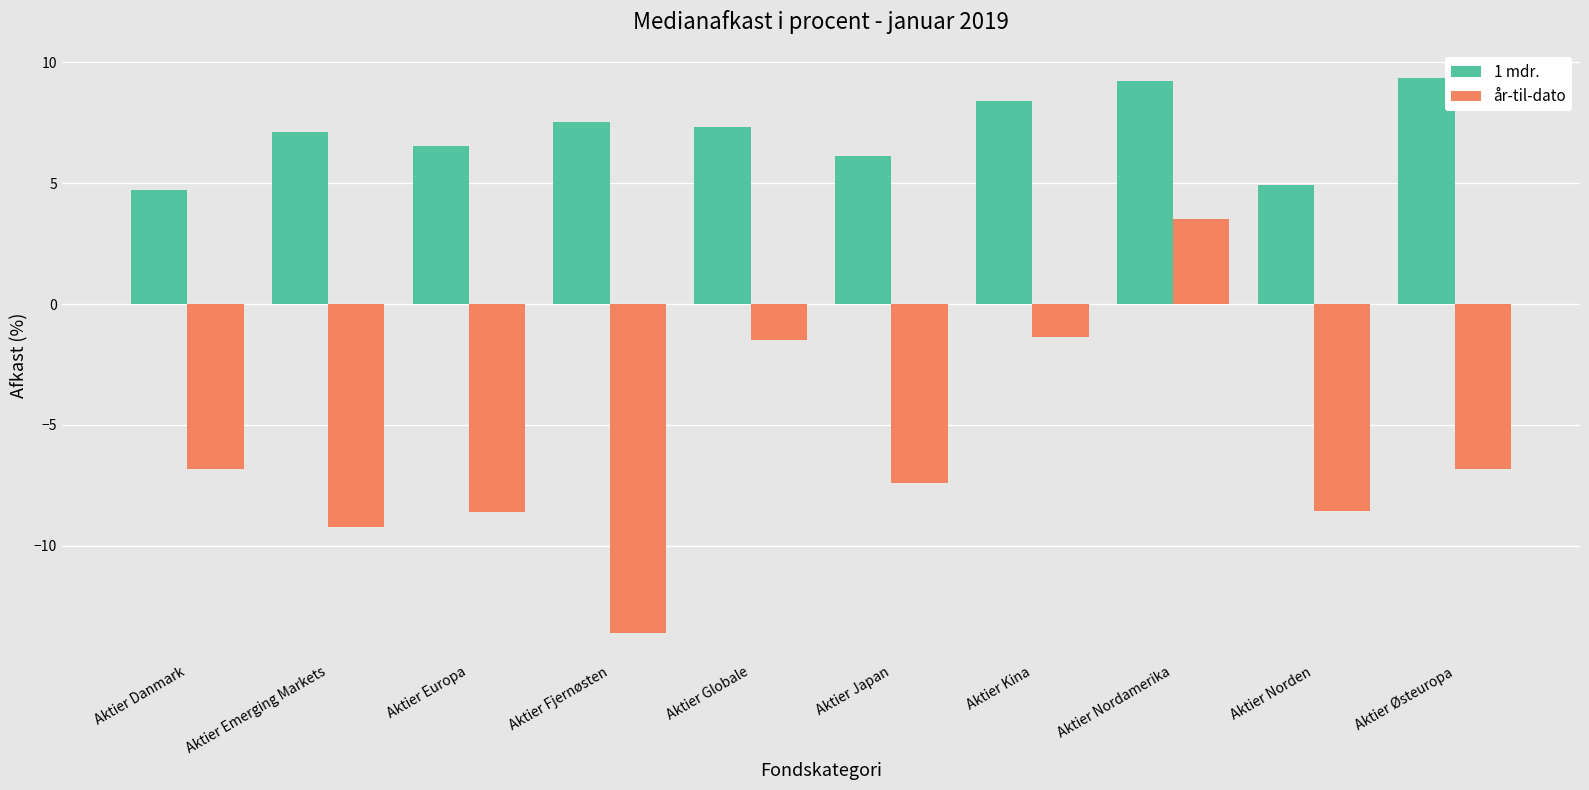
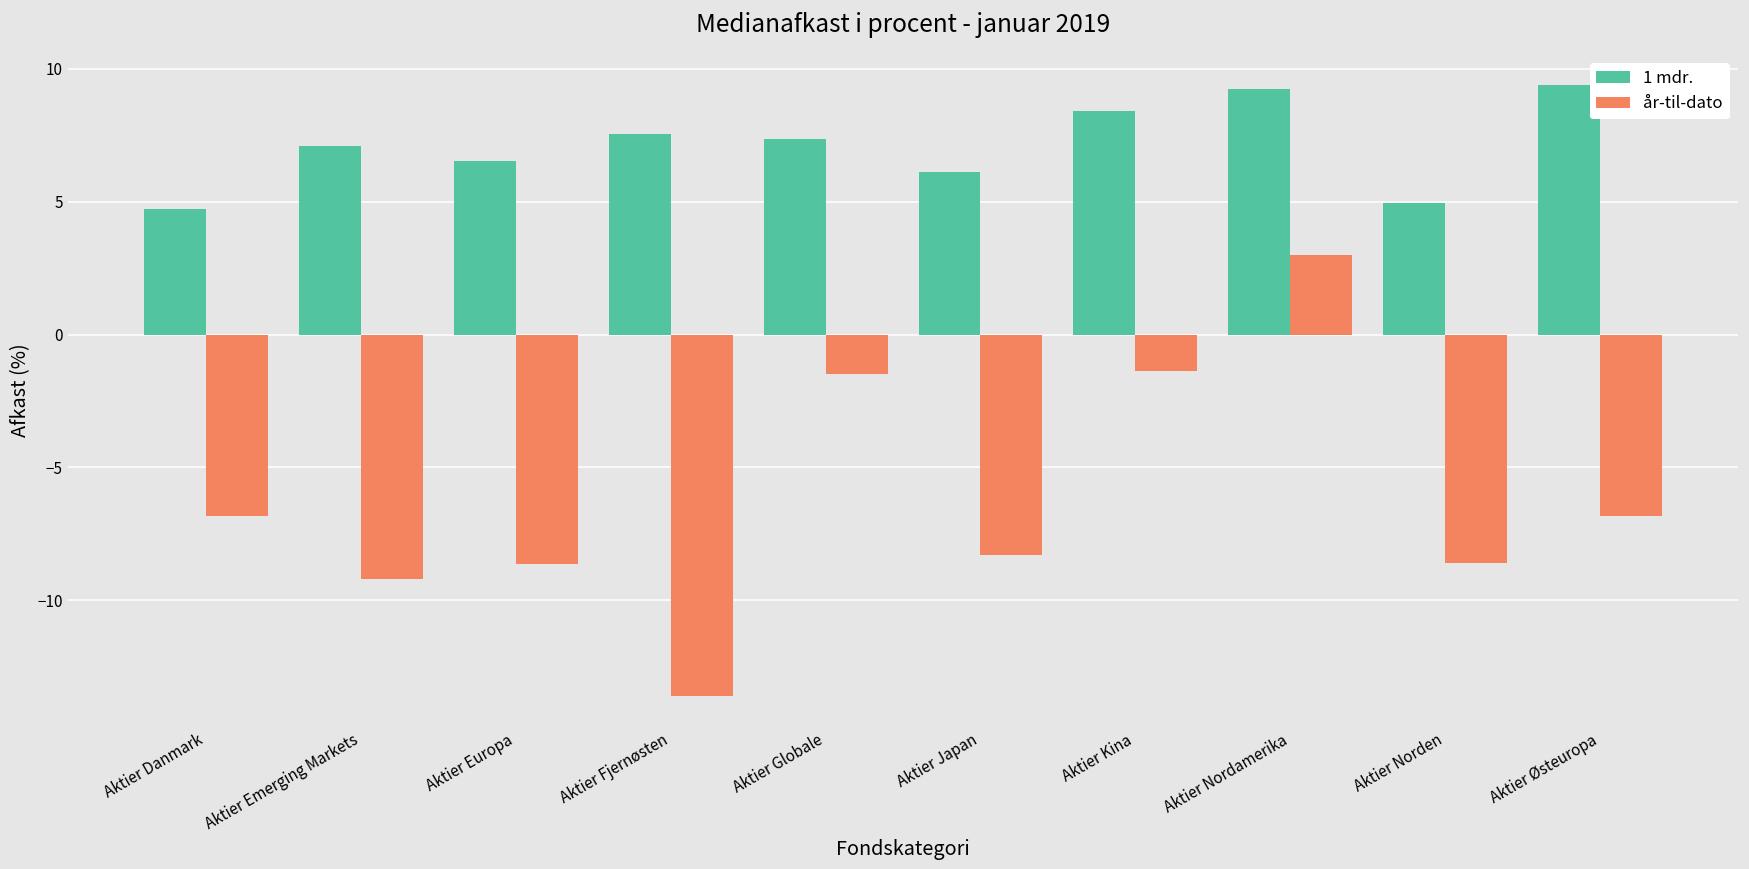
  {
    "1 mdr.": {
      "Aktier Danmark": 4.7,
      "Aktier Emerging Markets": 7.1,
      "Aktier Europa": 6.5,
      "Aktier Fjernøsten": 7.5,
      "Aktier Globale": 7.3,
      "Aktier Japan": 6.1,
      "Aktier Kina": 8.4,
      "Aktier Nordamerika": 9.2,
      "Aktier Norden": 4.9,
      "Aktier Østeuropa": 9.4
    },
    "år-til-dato": {
      "Aktier Danmark": -6.8,
      "Aktier Emerging Markets": -9.2,
      "Aktier Europa": -8.6,
      "Aktier Fjernøsten": -13.6,
      "Aktier Globale": -1.5,
-     "Aktier Japan": -7.4,
+     "Aktier Japan": -8.3,
      "Aktier Kina": -1.4,
-     "Aktier Nordamerika": 3.5,
+     "Aktier Nordamerika": 3.0,
      "Aktier Norden": -8.6,
      "Aktier Østeuropa": -6.8
    }
  }
